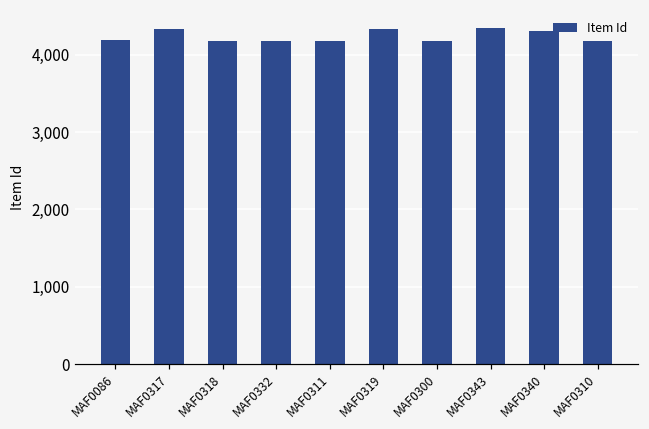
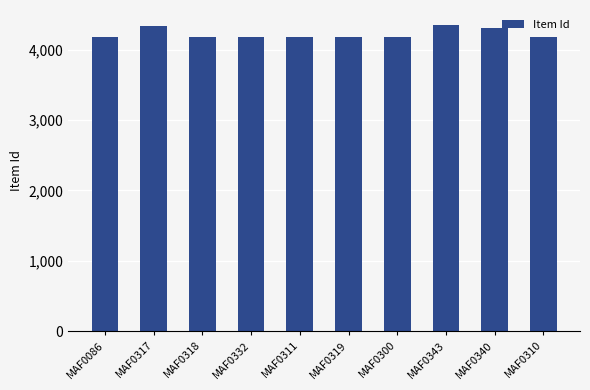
  {
    "MAF0086": "4,200",
    "MAF0317": "4,300",
    "MAF0318": "4,200",
    "MAF0332": "4,200",
    "MAF0311": "4,200",
-   "MAF0319": "4,300",
+   "MAF0319": "4,200",
    "MAF0300": "4,200",
    "MAF0343": "4,300",
    "MAF0340": "4,300",
    "MAF0310": "4,200"
  }
